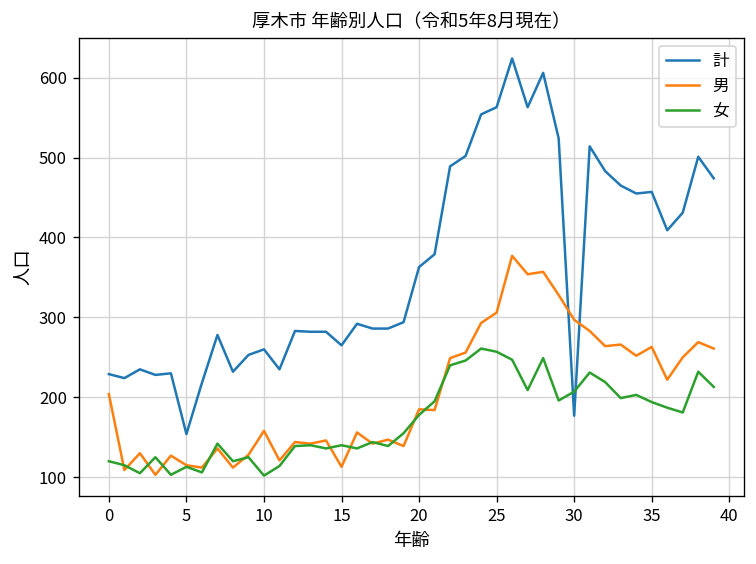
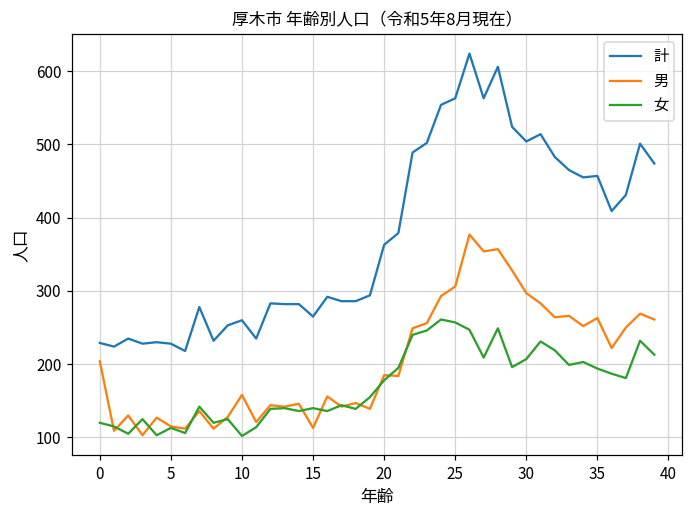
  {
    "計": {
      "0": 230,
-     "5": 150,
+     "5": 230,
      "10": 260,
      "15": 270,
      "20": 360,
      "25": 560,
-     "30": 180,
+     "30": 500,
      "35": 460
    },
    "男": {
      "0": 200,
      "10": 160,
      "15": 110,
      "20": 190,
      "25": 310,
      "30": 300,
      "35": 260
    },
    "女": {
      "0": 120,
      "10": 100,
      "15": 140,
      "20": 180,
      "25": 260,
      "30": 210,
      "35": 190
    }
  }
